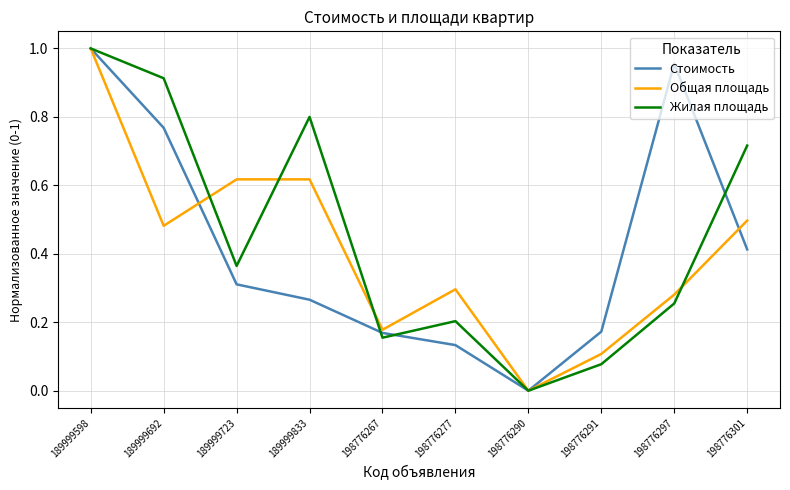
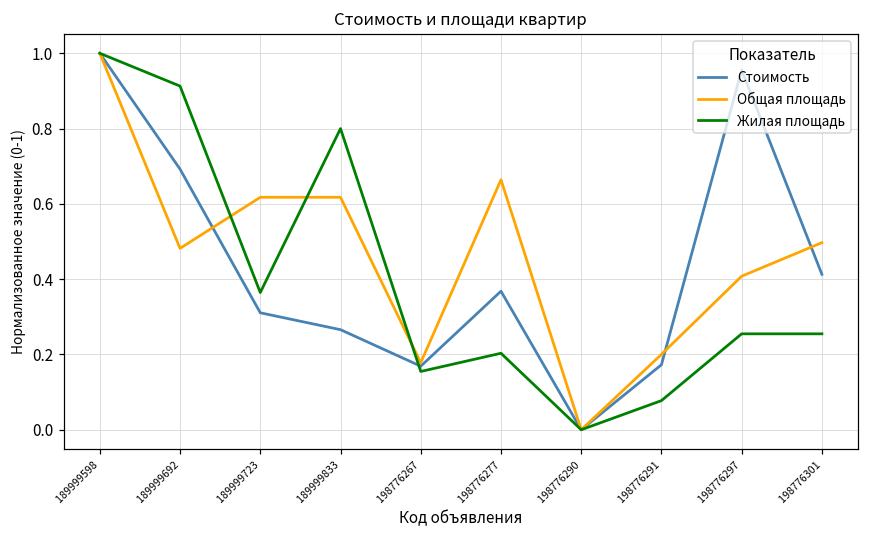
  {
    "Стоимость": {
-     "189999692": 0.77,
+     "189999692": 0.69,
      "189999723": 0.31,
      "189999833": 0.27,
      "198776267": 0.17,
-     "198776277": 0.13,
+     "198776277": 0.37,
      "198776291": 0.17,
      "198776301": 0.41
    },
    "Общая площадь": {
      "189999692": 0.48,
      "189999723": 0.62,
      "189999833": 0.62,
      "198776267": 0.18,
-     "198776277": 0.30,
-     "198776291": 0.11,
-     "198776297": 0.28,
+     "198776277": 0.66,
+     "198776291": 0.20,
+     "198776297": 0.41,
      "198776301": 0.50
    },
    "Жилая площадь": {
      "189999692": 0.91,
      "189999723": 0.36,
      "189999833": 0.80,
      "198776267": 0.15,
      "198776277": 0.20,
      "198776291": 0.08,
      "198776297": 0.25,
-     "198776301": 0.72
+     "198776301": 0.25
    }
  }
